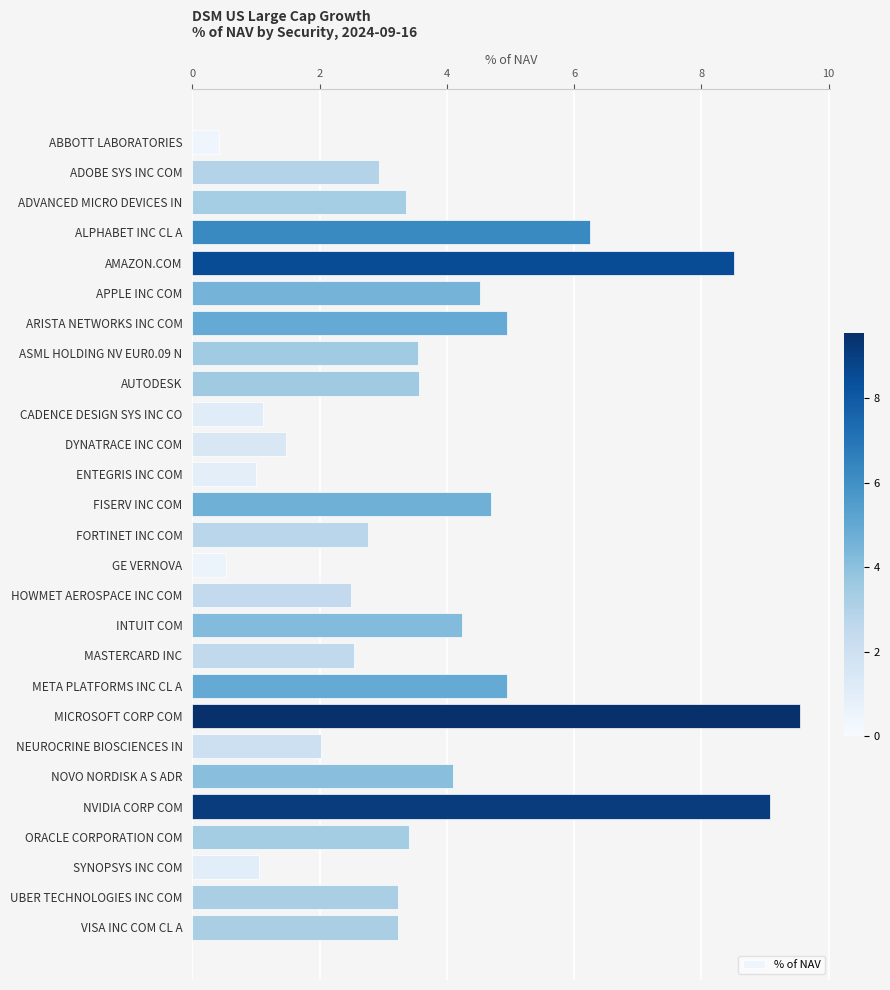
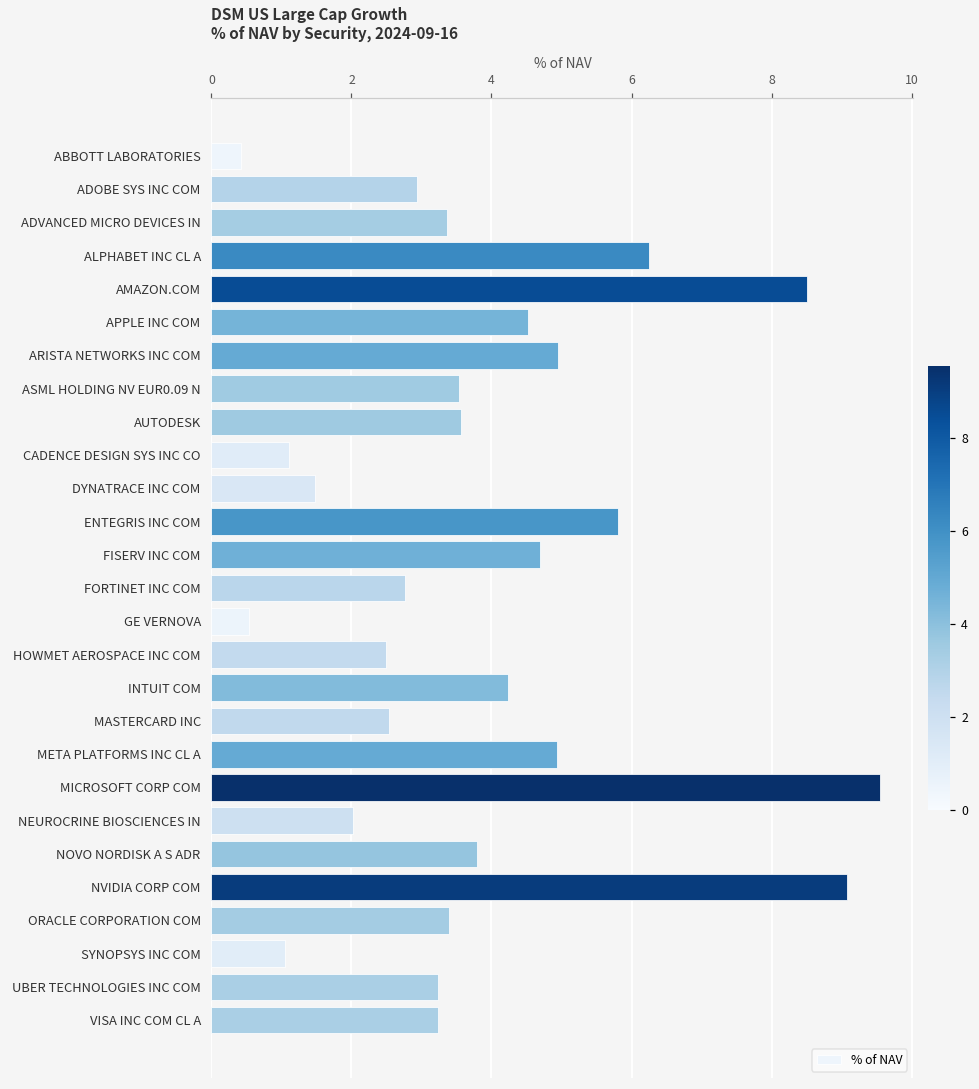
  {
    "ABBOTT LABORATORIES": 0.4,
    "ADOBE SYS INC COM": 2.9,
    "ADVANCED MICRO DEVICES IN": 3.4,
    "ALPHABET INC CL A": 6.3,
    "AMAZON.COM": 8.5,
    "APPLE INC COM": 4.5,
    "ARISTA NETWORKS INC COM": 5.0,
    "ASML HOLDING NV EUR0.09 N": 3.5,
    "AUTODESK": 3.6,
    "CADENCE DESIGN SYS INC CO": 1.1,
    "DYNATRACE INC COM": 1.5,
-   "ENTEGRIS INC COM": 1.0,
+   "ENTEGRIS INC COM": 5.8,
    "FISERV INC COM": 4.7,
    "FORTINET INC COM": 2.8,
    "GE VERNOVA": 0.5,
    "HOWMET AEROSPACE INC COM": 2.5,
    "INTUIT COM": 4.2,
    "MASTERCARD INC": 2.5,
    "META PLATFORMS INC CL A": 4.9,
    "MICROSOFT CORP COM": 9.6,
    "NEUROCRINE BIOSCIENCES IN": 2.0,
-   "NOVO NORDISK A S ADR": 4.1,
+   "NOVO NORDISK A S ADR": 3.8,
    "NVIDIA CORP COM": 9.1,
    "ORACLE CORPORATION COM": 3.4,
    "SYNOPSYS INC COM": 1.1,
    "UBER TECHNOLOGIES INC COM": 3.2,
    "VISA INC COM CL A": 3.2
  }
